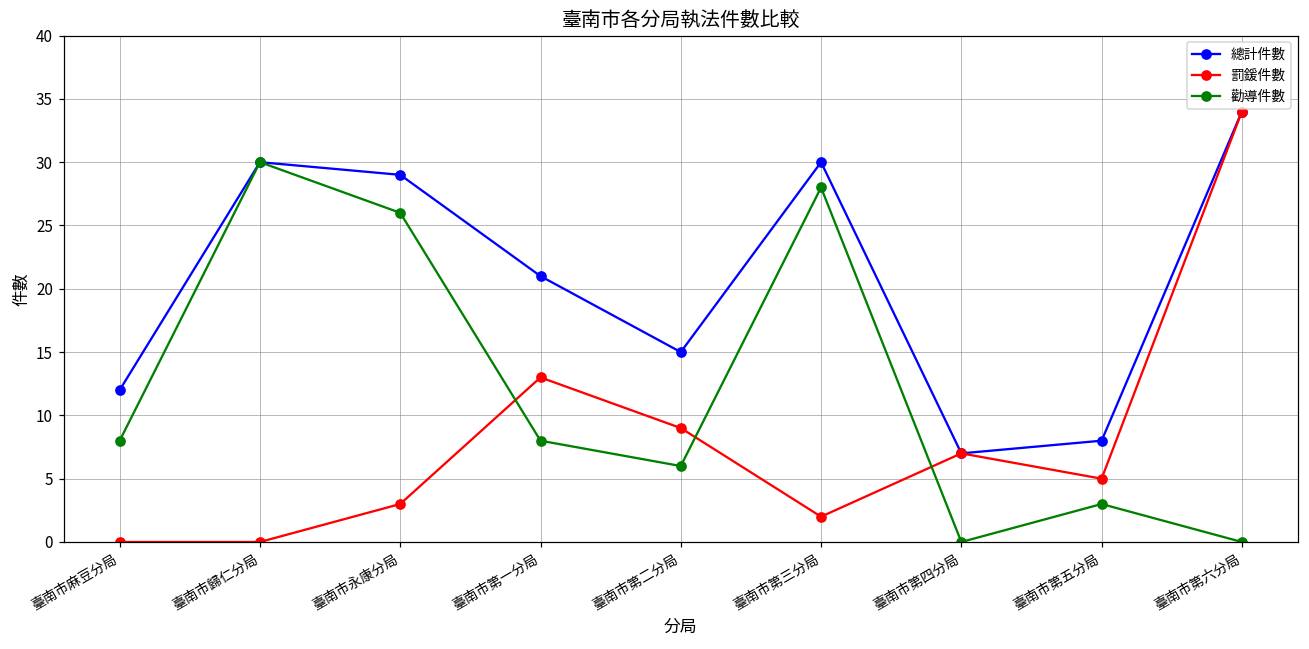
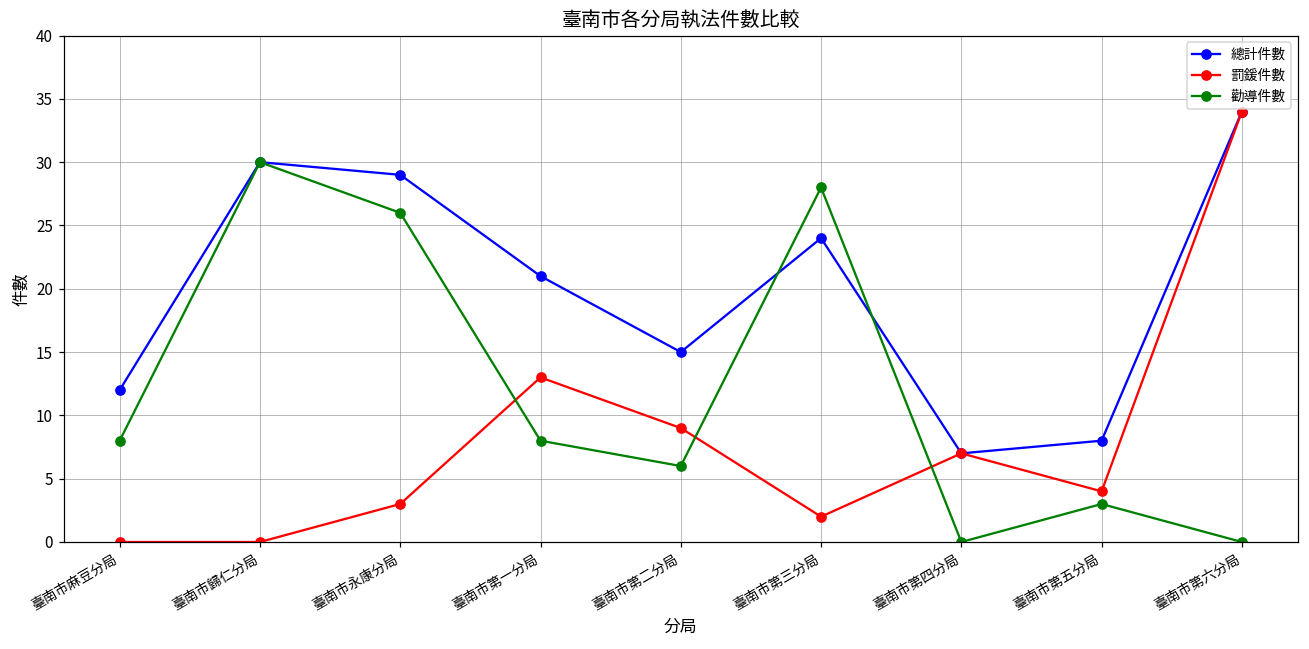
  {
    "總計件數": {
      "臺南市麻豆分局": 12,
      "臺南市永康分局": 29,
      "臺南市第一分局": 21,
      "臺南市第二分局": 15,
-     "臺南市第三分局": 30,
+     "臺南市第三分局": 24,
      "臺南市第五分局": 8
    },
    "罰鍰件數": {
      "臺南市麻豆分局": 0,
      "臺南市歸仁分局": 0,
      "臺南市永康分局": 3,
      "臺南市第一分局": 13,
      "臺南市第二分局": 9,
      "臺南市第三分局": 2,
-     "臺南市第五分局": 5
+     "臺南市第五分局": 4
    },
    "勸導件數": {
      "臺南市麻豆分局": 8,
      "臺南市永康分局": 26,
      "臺南市第一分局": 8,
      "臺南市第二分局": 6,
      "臺南市第三分局": 28,
      "臺南市第四分局": 0,
      "臺南市第五分局": 3,
      "臺南市第六分局": 0
    }
  }
